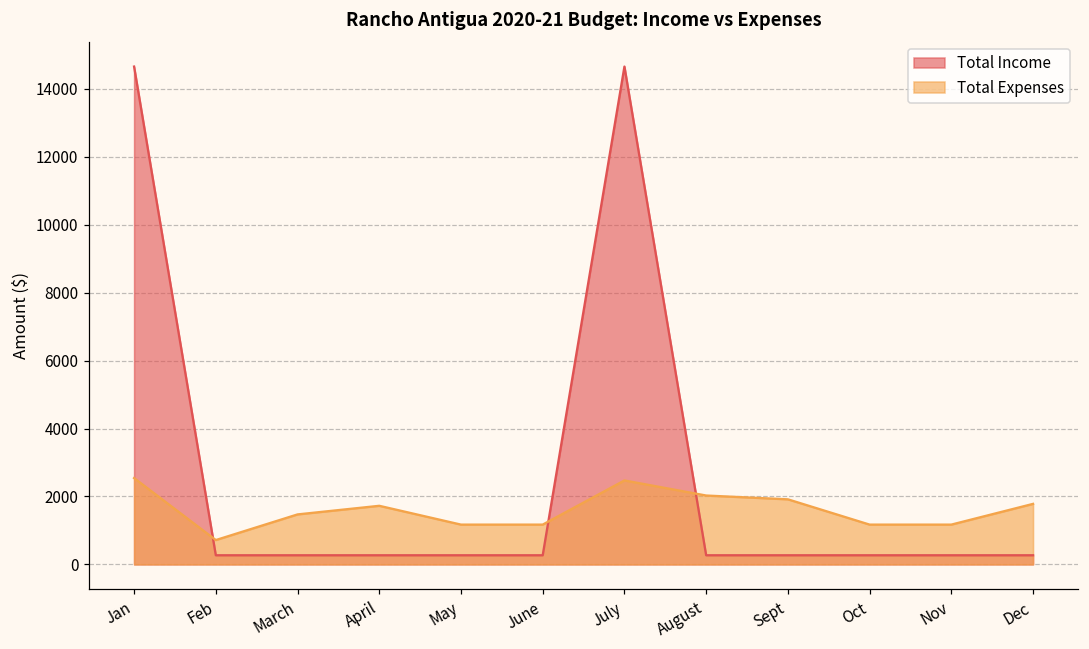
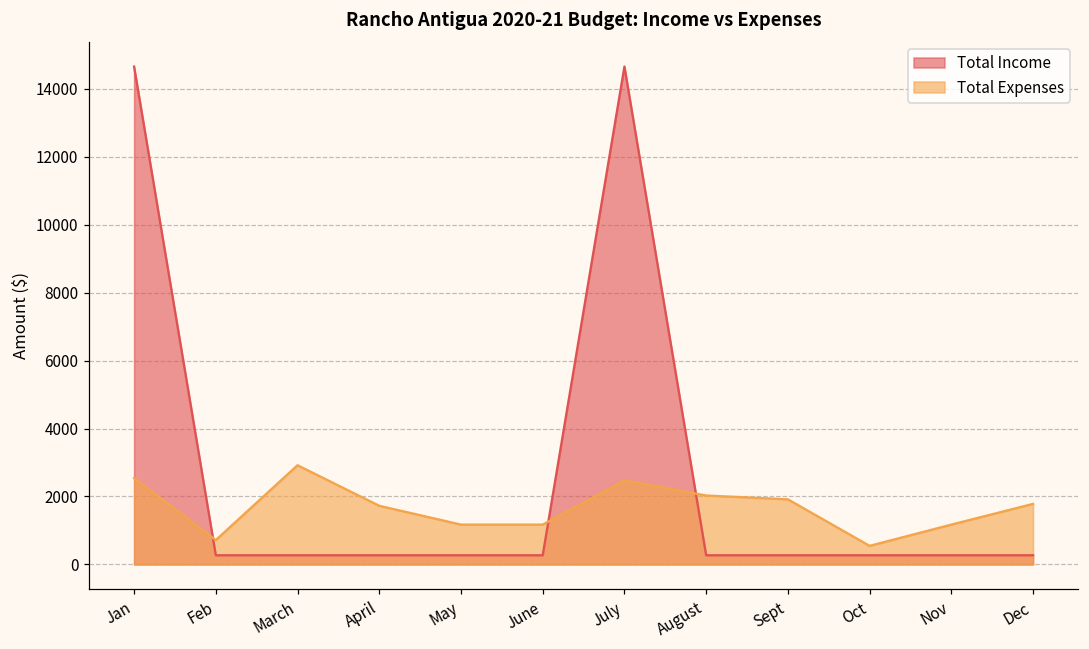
  {
    "Total Income": {
      "Jan": 14700,
      "Feb": 300,
      "March": 300,
      "April": 300,
      "May": 300,
      "June": 300,
      "July": 14700,
      "August": 300,
      "Sept": 300,
      "Oct": 300,
      "Nov": 300,
      "Dec": 300
    },
    "Total Expenses": {
      "Jan": 2500,
      "Feb": 700,
-     "March": 1500,
+     "March": 2900,
      "April": 1700,
      "May": 1200,
      "June": 1200,
      "July": 2500,
      "August": 2000,
      "Sept": 1900,
-     "Oct": 1200,
+     "Oct": 500,
      "Nov": 1200,
      "Dec": 1800
    }
  }
